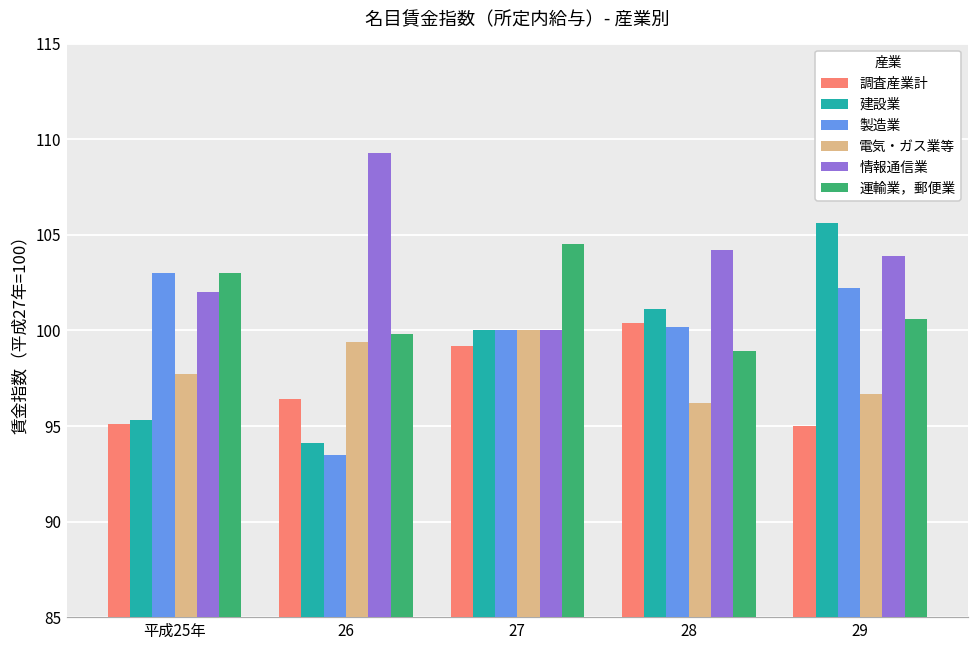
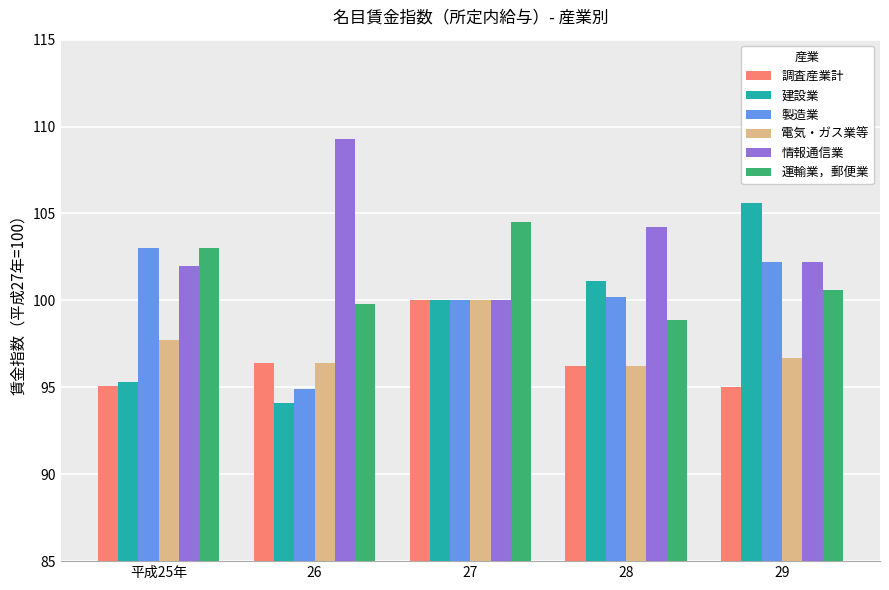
  {
    "調査産業計": {
      "平成25年": 95.1,
      "26": 96.4,
-     "27": 99.2,
-     "28": 100.4,
+     "27": 100.0,
+     "28": 96.2,
      "29": 95.0
    },
    "建設業": {
      "平成25年": 95.3,
      "26": 94.1,
      "27": 100.0,
      "28": 101.1,
      "29": 105.6
    },
    "製造業": {
      "平成25年": 103.0,
-     "26": 93.5,
+     "26": 94.9,
      "27": 100.0,
      "28": 100.2,
      "29": 102.2
    },
    "電気・ガス業等": {
      "平成25年": 97.7,
-     "26": 99.4,
+     "26": 96.4,
      "27": 100.0,
      "28": 96.2,
      "29": 96.7
    },
    "情報通信業": {
      "平成25年": 102.0,
      "26": 109.3,
      "27": 100.0,
      "28": 104.2,
-     "29": 103.9
+     "29": 102.2
    },
    "運輸業，郵便業": {
      "平成25年": 103.0,
      "26": 99.8,
      "27": 104.5,
      "28": 98.9,
      "29": 100.6
    }
  }
